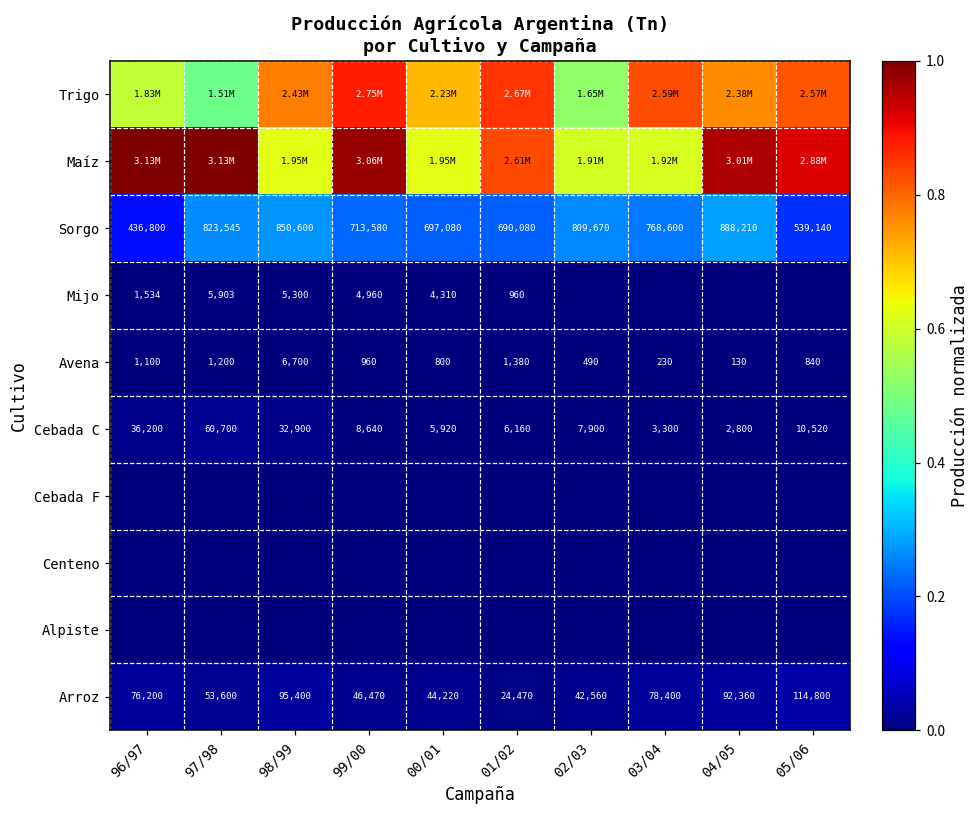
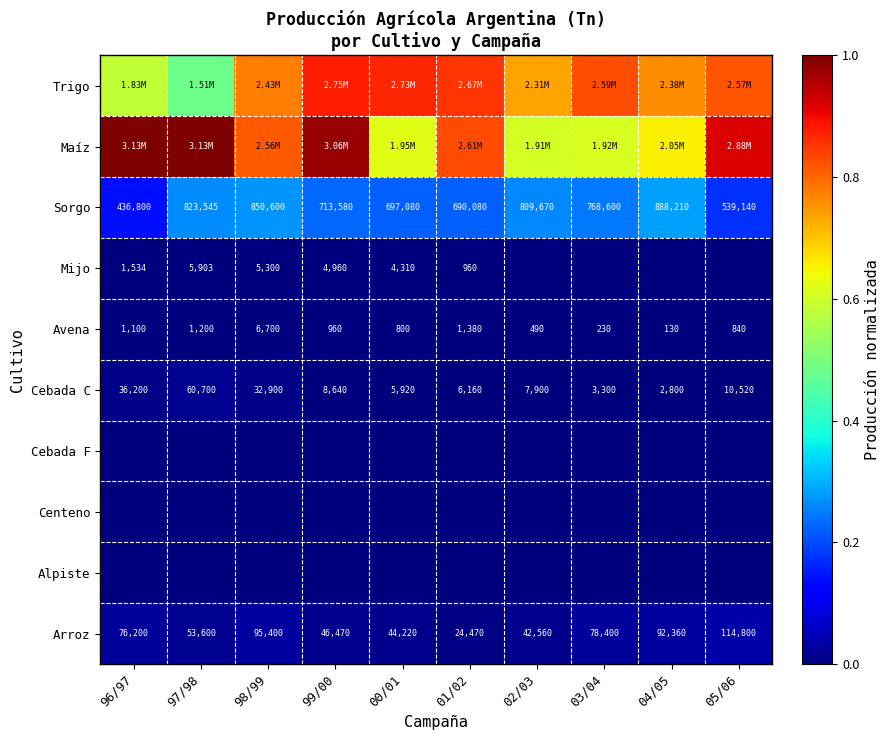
  {
    "Trigo": {
      "96/97": "1.83M",
      "97/98": "1.51M",
      "98/99": "2.43M",
      "99/00": "2.75M",
-     "00/01": "2.23M",
+     "00/01": "2.73M",
      "01/02": "2.67M",
-     "02/03": "1.65M",
+     "02/03": "2.31M",
      "03/04": "2.59M",
      "04/05": "2.38M",
      "05/06": "2.57M"
    },
    "Maíz": {
      "96/97": "3.13M",
      "97/98": "3.13M",
-     "98/99": "1.95M",
+     "98/99": "2.56M",
      "99/00": "3.06M",
      "00/01": "1.95M",
      "01/02": "2.61M",
      "02/03": "1.91M",
      "03/04": "1.92M",
-     "04/05": "3.01M",
+     "04/05": "2.05M",
      "05/06": "2.88M"
    },
    "Sorgo": {
      "96/97": "436,800",
      "97/98": "823,545",
      "98/99": "850,600",
      "99/00": "713,580",
      "00/01": "697,080",
      "01/02": "690,080",
      "02/03": "809,670",
      "03/04": "768,600",
      "04/05": "888,210",
      "05/06": "539,140"
    },
    "Mijo": {
      "96/97": "1,534",
      "97/98": "5,903",
      "98/99": "5,300",
      "99/00": "4,960",
      "00/01": "4,310",
      "01/02": "960"
    },
    "Avena": {
      "96/97": "1,100",
      "97/98": "1,200",
      "98/99": "6,700",
      "99/00": "960",
      "00/01": "800",
      "01/02": "1,380",
      "02/03": "490",
      "03/04": "230",
      "04/05": "130",
      "05/06": "840"
    },
    "Cebada C": {
      "96/97": "36,200",
      "97/98": "60,700",
      "98/99": "32,900",
      "99/00": "8,640",
      "00/01": "5,920",
      "01/02": "6,160",
      "02/03": "7,900",
      "03/04": "3,300",
      "04/05": "2,800",
      "05/06": "10,520"
    },
    "Arroz": {
      "96/97": "76,200",
      "97/98": "53,600",
      "98/99": "95,400",
      "99/00": "46,470",
      "00/01": "44,220",
      "01/02": "24,470",
      "02/03": "42,560",
      "03/04": "78,400",
      "04/05": "92,360",
      "05/06": "114,800"
    }
  }
